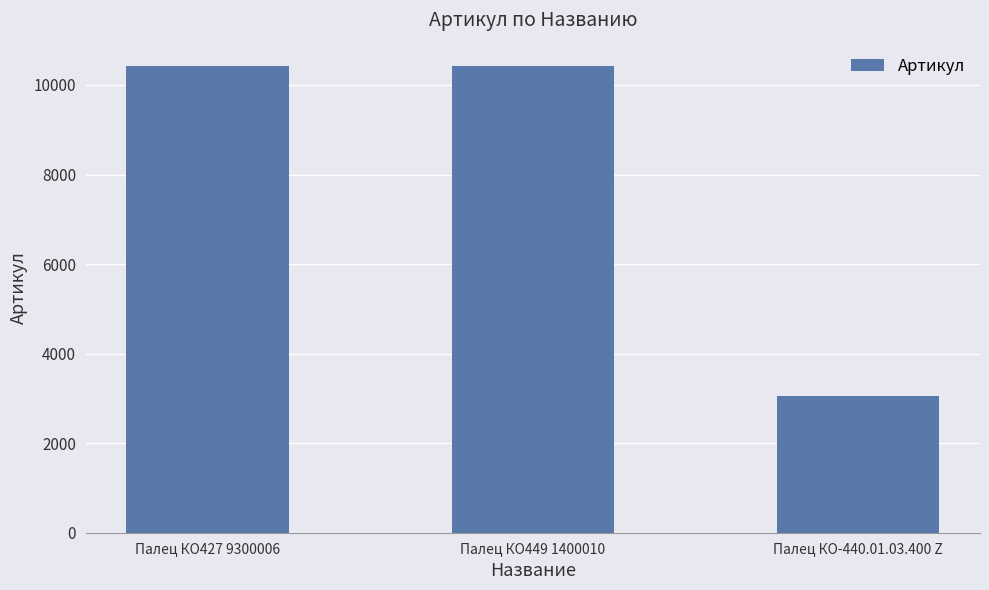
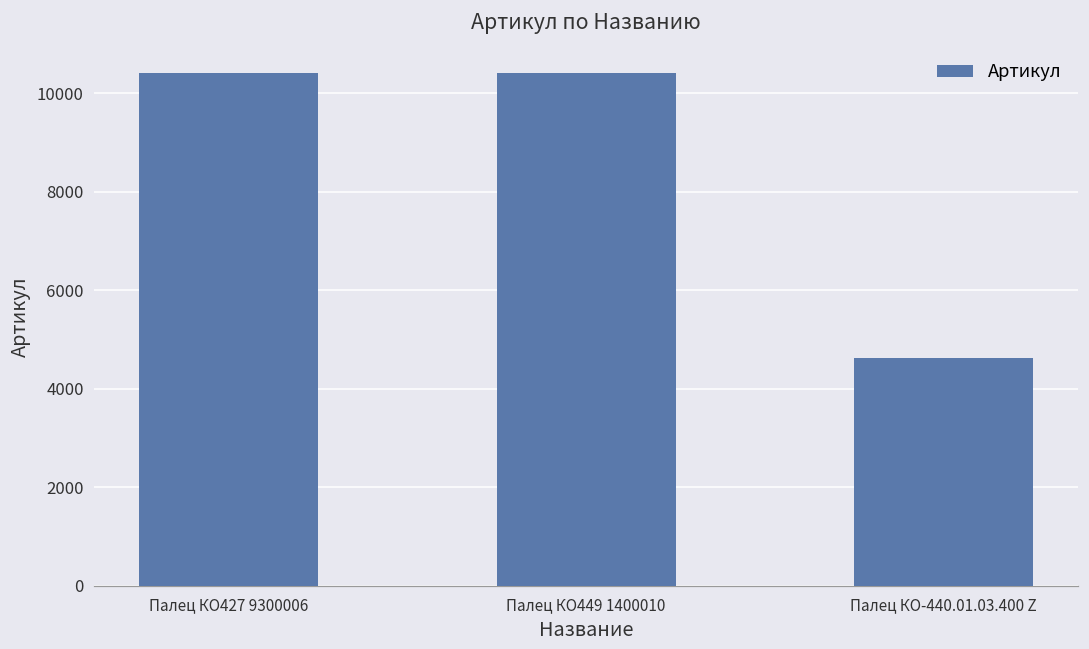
  {
    "Палец КО427 9300006": 10400,
    "Палец КО449 1400010": 10400,
-   "Палец КО-440.01.03.400 Z": 3100
+   "Палец КО-440.01.03.400 Z": 4600
  }
